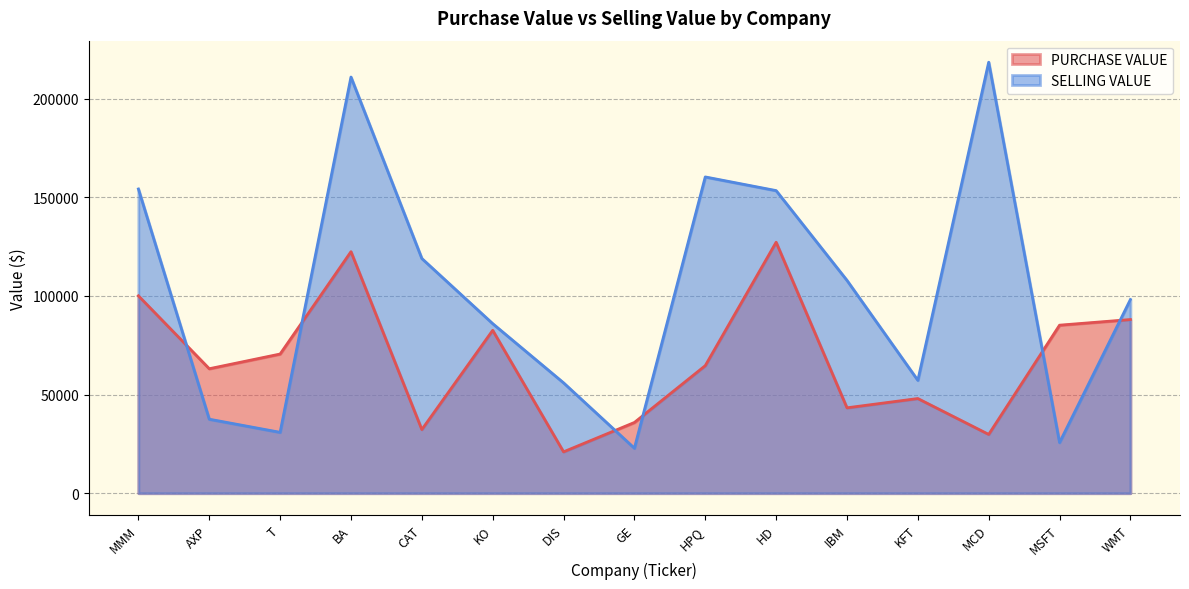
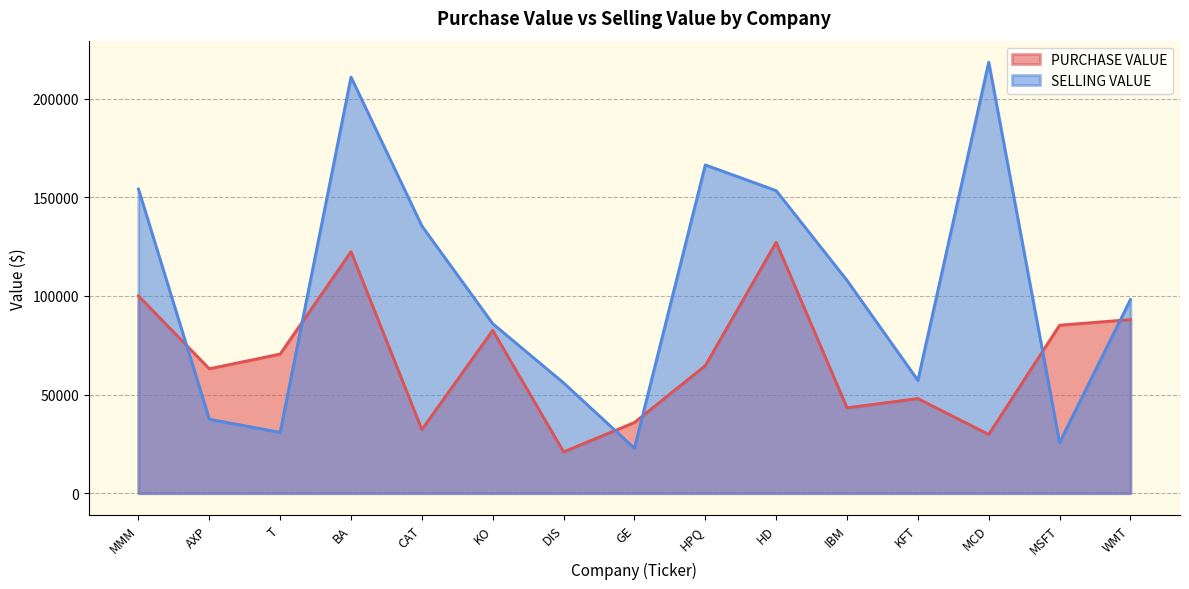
  {
    "PURCHASE VALUE": {
      "MMM": 100000,
      "AXP": 63000,
      "T": 71000,
      "BA": 122000,
      "CAT": 32000,
      "KO": 83000,
      "DIS": 21000,
      "GE": 36000,
      "HPQ": 65000,
      "HD": 127000,
      "IBM": 43000,
      "KFT": 48000,
      "MCD": 30000,
      "MSFT": 85000,
      "WMT": 88000
    },
    "SELLING VALUE": {
      "MMM": 154000,
      "AXP": 38000,
      "T": 31000,
      "BA": 211000,
-     "CAT": 119000,
+     "CAT": 136000,
      "KO": 86000,
      "DIS": 56000,
      "GE": 23000,
-     "HPQ": 160000,
+     "HPQ": 166000,
      "HD": 153000,
      "IBM": 108000,
      "KFT": 57000,
      "MCD": 219000,
      "MSFT": 26000,
      "WMT": 98000
    }
  }
